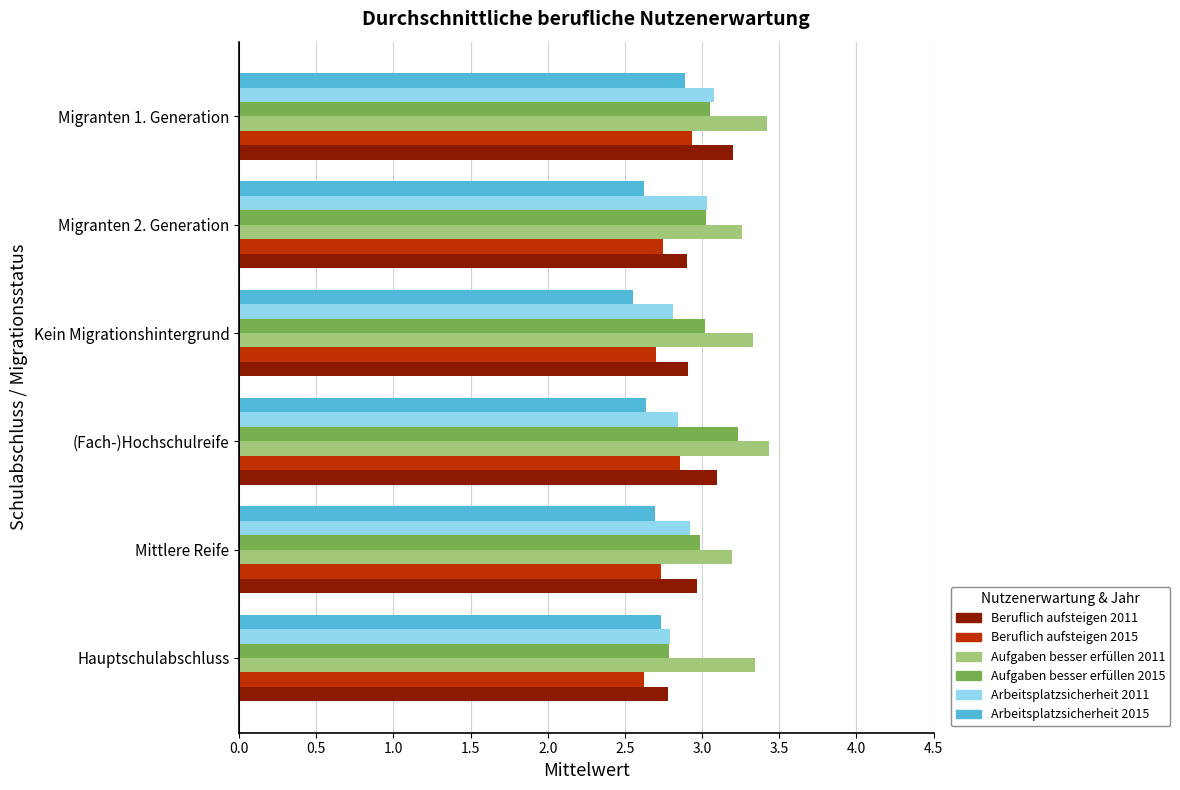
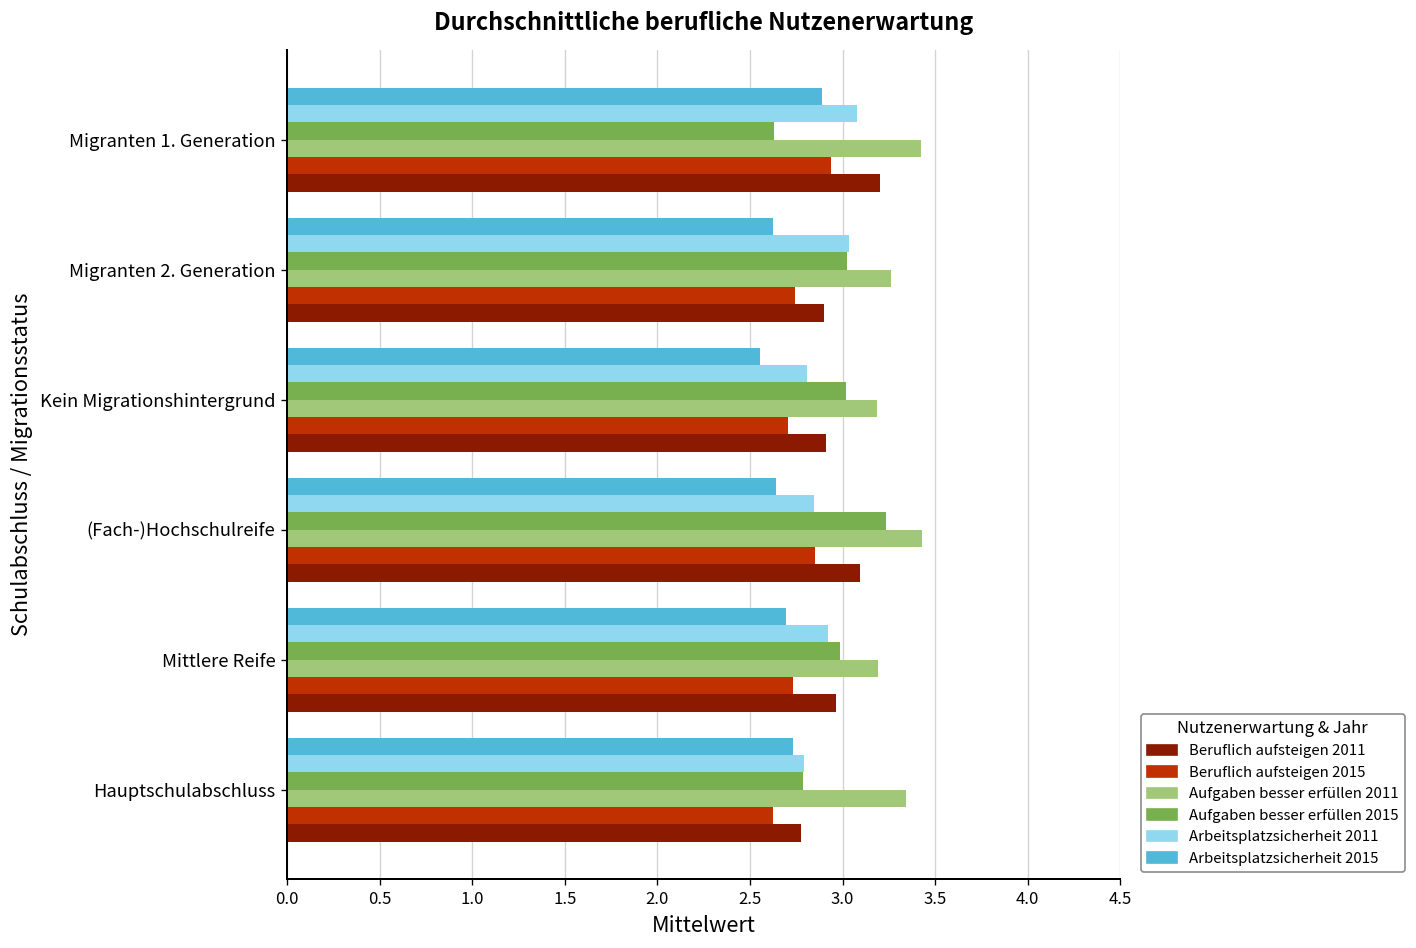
  {
    "Aufgaben besser erfüllen 2011": {
      "Migranten 1. Generation": 3.42,
      "Migranten 2. Generation": 3.26,
-     "Kein Migrationshintergrund": 3.33,
+     "Kein Migrationshintergrund": 3.18,
      "(Fach-)Hochschulreife": 3.43,
      "Mittlere Reife": 3.19,
      "Hauptschulabschluss": 3.34
    },
    "Aufgaben besser erfüllen 2015": {
-     "Migranten 1. Generation": 3.05,
+     "Migranten 1. Generation": 2.63,
      "Migranten 2. Generation": 3.02,
      "Kein Migrationshintergrund": 3.02,
      "(Fach-)Hochschulreife": 3.23,
      "Mittlere Reife": 2.99,
      "Hauptschulabschluss": 2.79
    },
    "Arbeitsplatzsicherheit 2011": {
      "Migranten 1. Generation": 3.08,
      "Migranten 2. Generation": 3.03,
      "Kein Migrationshintergrund": 2.81,
      "(Fach-)Hochschulreife": 2.85,
      "Mittlere Reife": 2.92,
      "Hauptschulabschluss": 2.79
    },
    "Arbeitsplatzsicherheit 2015": {
      "Migranten 1. Generation": 2.89,
      "Migranten 2. Generation": 2.63,
      "Kein Migrationshintergrund": 2.55,
      "(Fach-)Hochschulreife": 2.64,
      "Mittlere Reife": 2.70,
      "Hauptschulabschluss": 2.73
    }
  }
